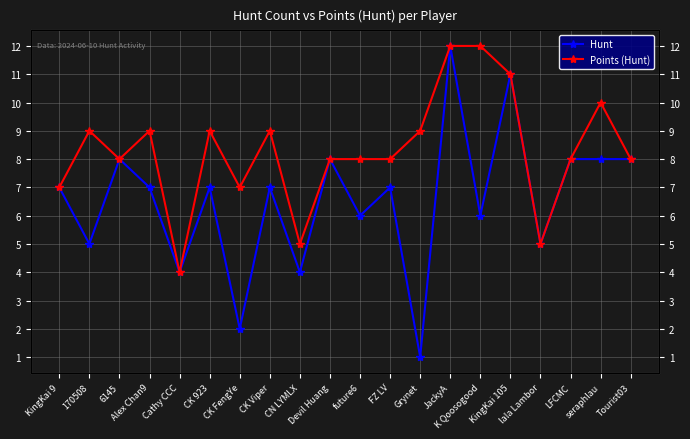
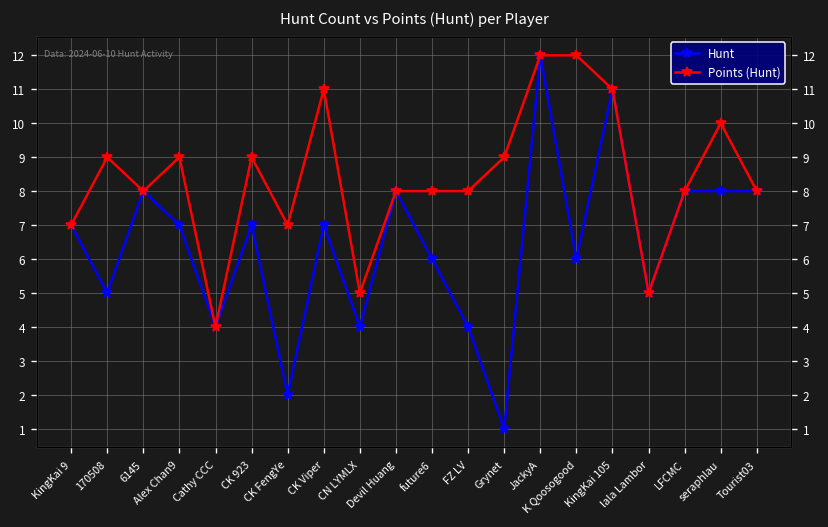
  {
    "Hunt": {
      "170508": 5,
      "Alex Chan9": 7,
      "CK 923": 7,
      "CK FengYe": 2,
      "CK Viper": 7,
      "CN LYMLX": 4,
      "future6": 6,
-     "FZ LV": 7,
+     "FZ LV": 4,
      "Grynet": 1,
      "K Qoosogood": 6,
      "seraphlau": 8
    },
    "Points (Hunt)": {
      "170508": 9,
      "Alex Chan9": 9,
      "CK 923": 9,
      "CK FengYe": 7,
-     "CK Viper": 9,
+     "CK Viper": 11,
      "CN LYMLX": 5,
      "future6": 8,
      "FZ LV": 8,
      "Grynet": 9,
      "K Qoosogood": 12,
      "seraphlau": 10
    }
  }
